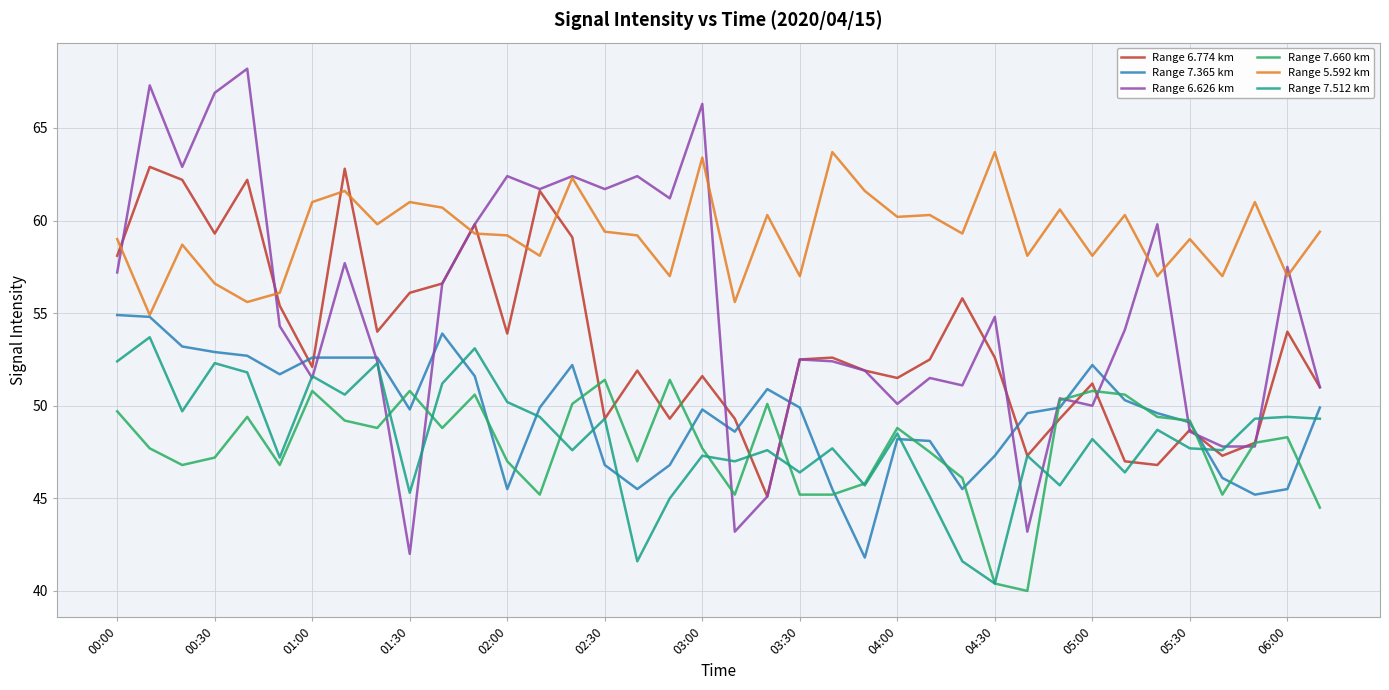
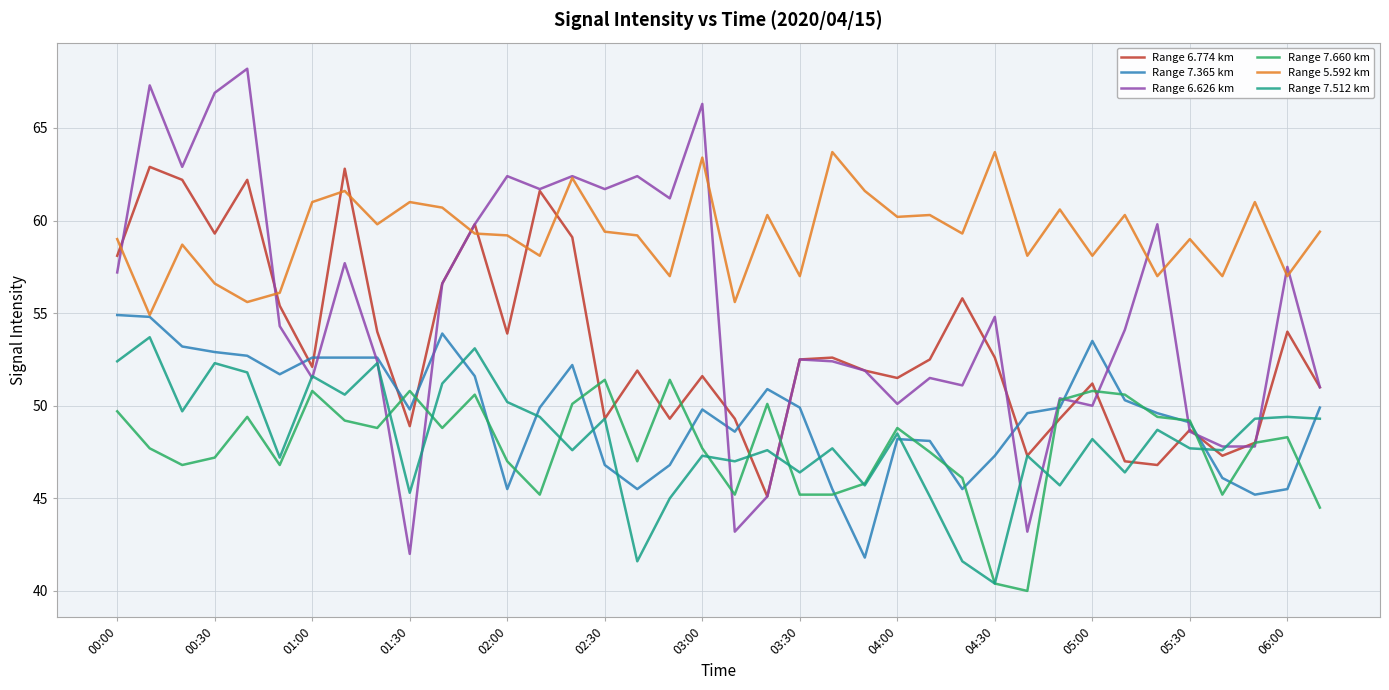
  {
    "Range 6.774 km": {
      "00:00": 58.1,
      "00:30": 59.3,
      "01:00": 52.1,
-     "01:30": 56.1,
+     "01:30": 48.9,
      "02:00": 53.9,
      "03:00": 51.6,
      "04:00": 51.5,
      "04:30": 52.6,
      "05:00": 51.2,
      "06:00": 54.0
    },
    "Range 7.365 km": {
      "00:00": 54.9,
      "00:30": 52.9,
      "01:00": 52.6,
      "01:30": 49.8,
      "02:00": 45.5,
      "02:30": 46.8,
      "03:00": 49.8,
      "03:30": 49.9,
      "04:00": 48.2,
      "04:30": 47.3,
-     "05:00": 52.2,
+     "05:00": 53.5,
      "06:00": 45.5
    },
    "Range 6.626 km": {
      "00:00": 57.2,
      "00:30": 66.9,
      "01:30": 42.0,
      "02:00": 62.4,
      "02:30": 61.7,
      "03:00": 66.3,
      "04:00": 50.1,
      "04:30": 54.8,
      "05:00": 50.0,
      "06:00": 57.5
    },
    "Range 5.592 km": {
      "00:00": 59.0,
      "00:30": 56.6,
      "01:00": 61.0,
      "01:30": 61.0,
      "02:00": 59.2,
      "02:30": 59.4,
      "03:00": 63.4,
      "03:30": 57.0,
      "04:00": 60.2,
      "04:30": 63.7,
      "05:00": 58.1,
      "05:30": 59.0,
      "06:00": 57.0
    }
  }
